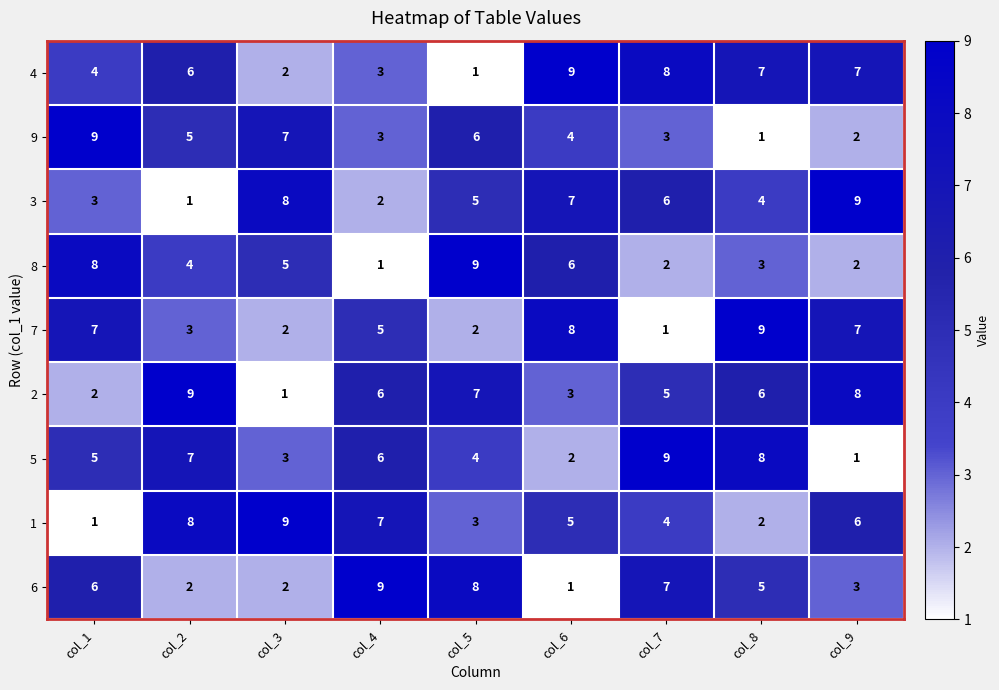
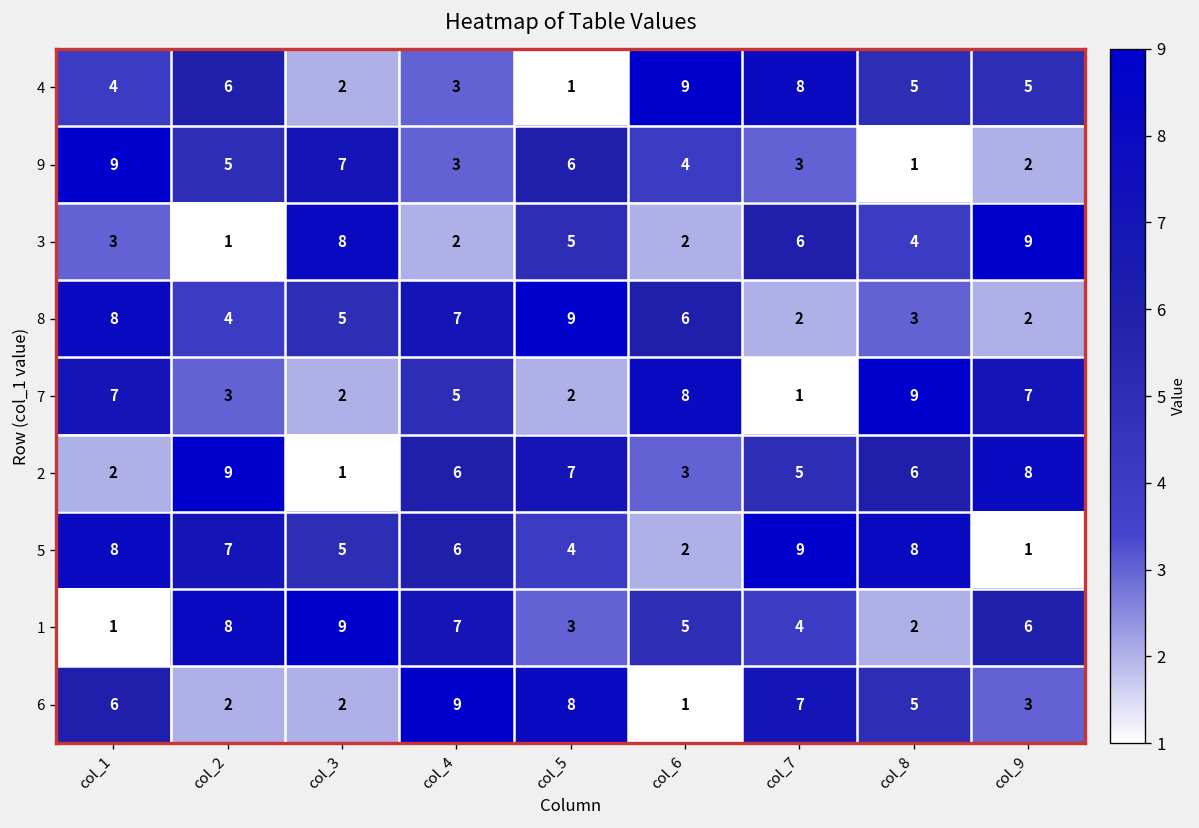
  {
    "4": {
      "col_1": 4,
      "col_2": 6,
      "col_3": 2,
      "col_4": 3,
      "col_5": 1,
      "col_6": 9,
      "col_7": 8,
-     "col_8": 7,
-     "col_9": 7
+     "col_8": 5,
+     "col_9": 5
    },
    "9": {
      "col_1": 9,
      "col_2": 5,
      "col_3": 7,
      "col_4": 3,
      "col_5": 6,
      "col_6": 4,
      "col_7": 3,
      "col_8": 1,
      "col_9": 2
    },
    "3": {
      "col_1": 3,
      "col_2": 1,
      "col_3": 8,
      "col_4": 2,
      "col_5": 5,
-     "col_6": 7,
+     "col_6": 2,
      "col_7": 6,
      "col_8": 4,
      "col_9": 9
    },
    "8": {
      "col_1": 8,
      "col_2": 4,
      "col_3": 5,
-     "col_4": 1,
+     "col_4": 7,
      "col_5": 9,
      "col_6": 6,
      "col_7": 2,
      "col_8": 3,
      "col_9": 2
    },
    "7": {
      "col_1": 7,
      "col_2": 3,
      "col_3": 2,
      "col_4": 5,
      "col_5": 2,
      "col_6": 8,
      "col_7": 1,
      "col_8": 9,
      "col_9": 7
    },
    "2": {
      "col_1": 2,
      "col_2": 9,
      "col_3": 1,
      "col_4": 6,
      "col_5": 7,
      "col_6": 3,
      "col_7": 5,
      "col_8": 6,
      "col_9": 8
    },
    "5": {
-     "col_1": 5,
+     "col_1": 8,
      "col_2": 7,
-     "col_3": 3,
+     "col_3": 5,
      "col_4": 6,
      "col_5": 4,
      "col_6": 2,
      "col_7": 9,
      "col_8": 8,
      "col_9": 1
    },
    "1": {
      "col_1": 1,
      "col_2": 8,
      "col_3": 9,
      "col_4": 7,
      "col_5": 3,
      "col_6": 5,
      "col_7": 4,
      "col_8": 2,
      "col_9": 6
    },
    "6": {
      "col_1": 6,
      "col_2": 2,
      "col_3": 2,
      "col_4": 9,
      "col_5": 8,
      "col_6": 1,
      "col_7": 7,
      "col_8": 5,
      "col_9": 3
    }
  }
